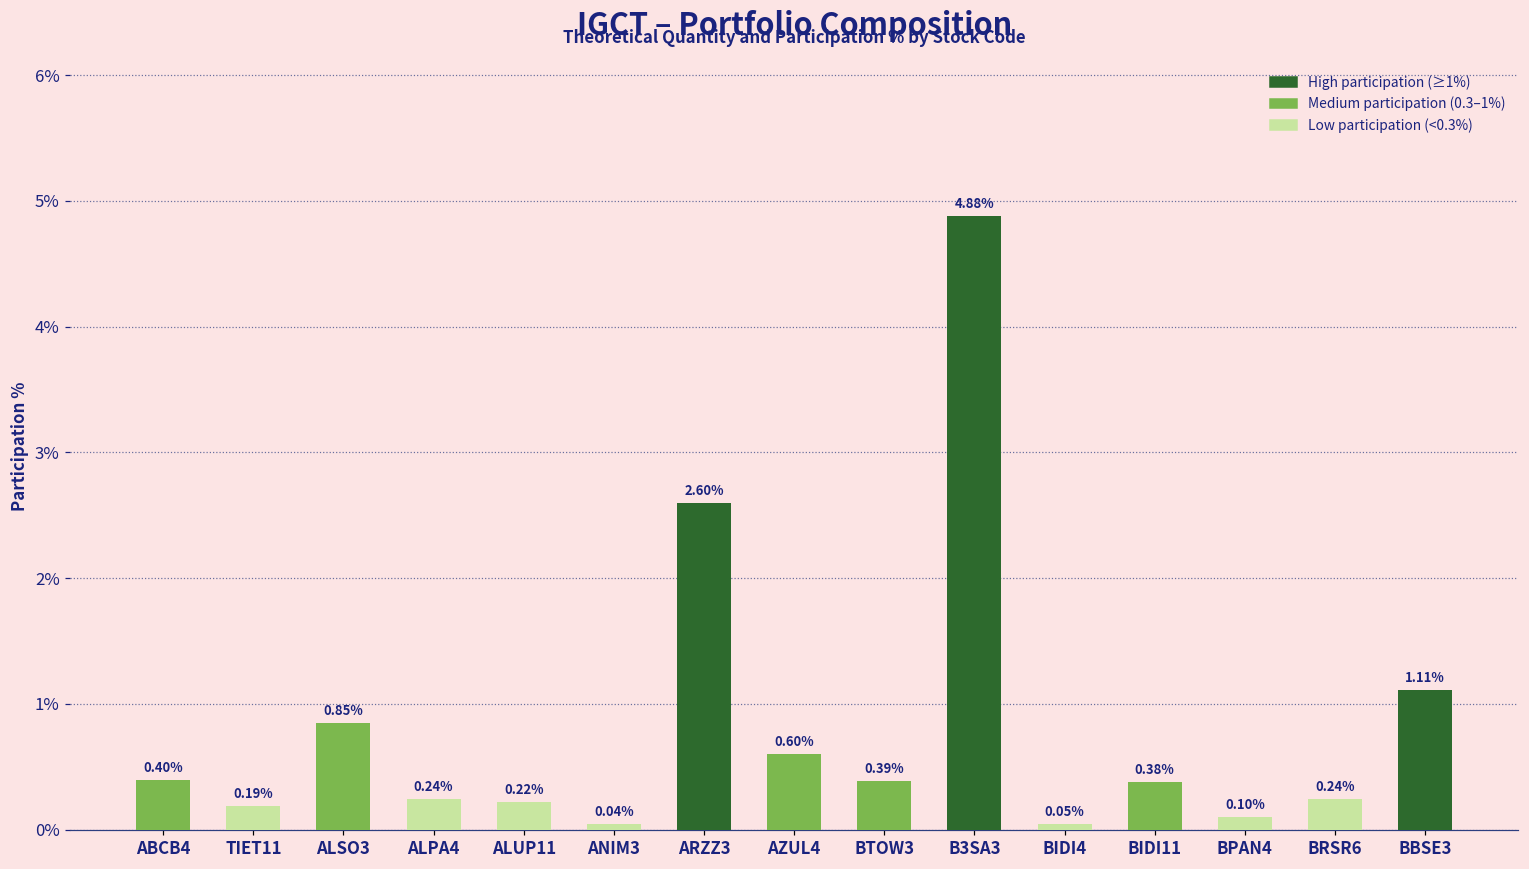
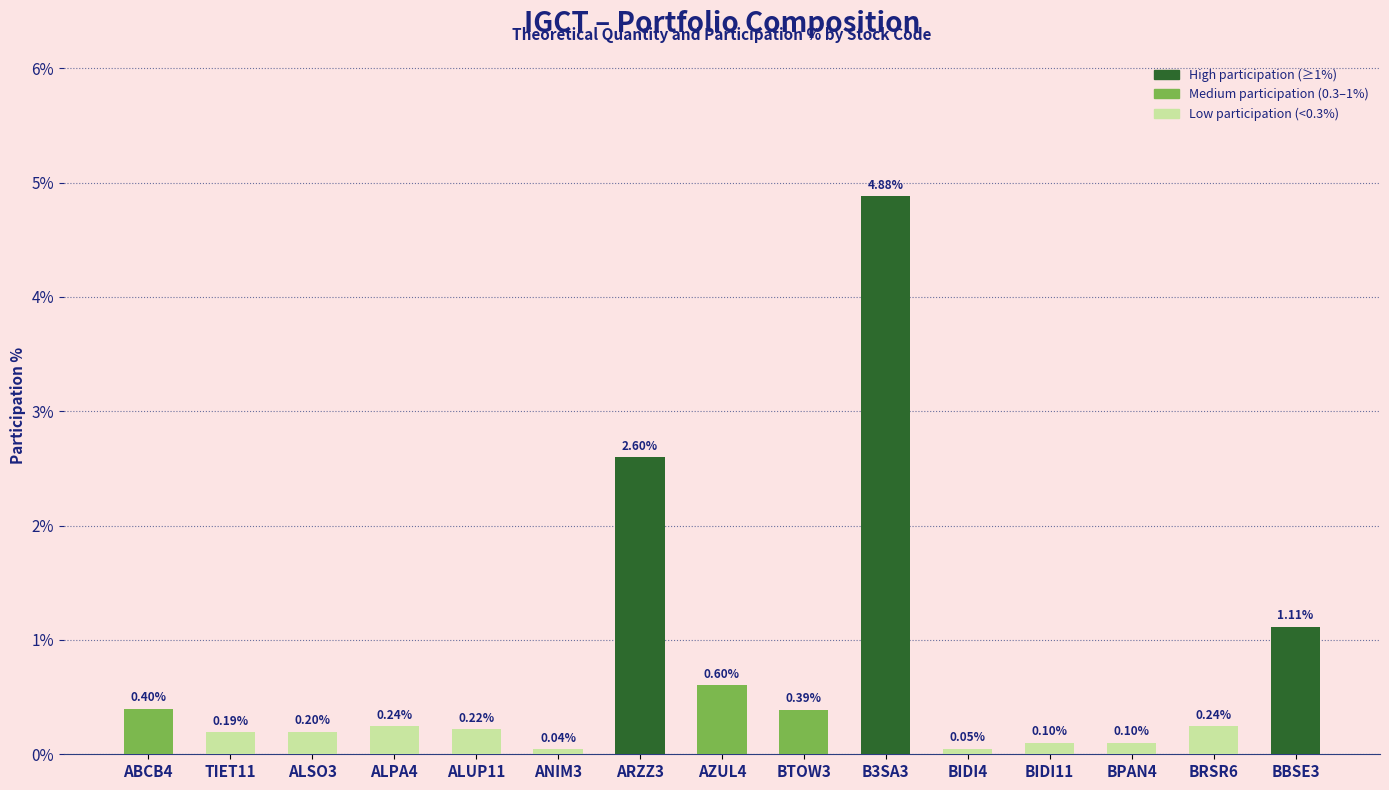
  {
    "ABCB4": "0.40%",
    "TIET11": "0.19%",
-   "ALSO3": "0.85%",
+   "ALSO3": "0.20%",
    "ALPA4": "0.24%",
    "ALUP11": "0.22%",
    "ANIM3": "0.04%",
    "ARZZ3": "2.60%",
    "AZUL4": "0.60%",
    "BTOW3": "0.39%",
    "B3SA3": "4.88%",
    "BIDI4": "0.05%",
-   "BIDI11": "0.38%",
+   "BIDI11": "0.10%",
    "BPAN4": "0.10%",
    "BRSR6": "0.24%",
    "BBSE3": "1.11%"
  }
